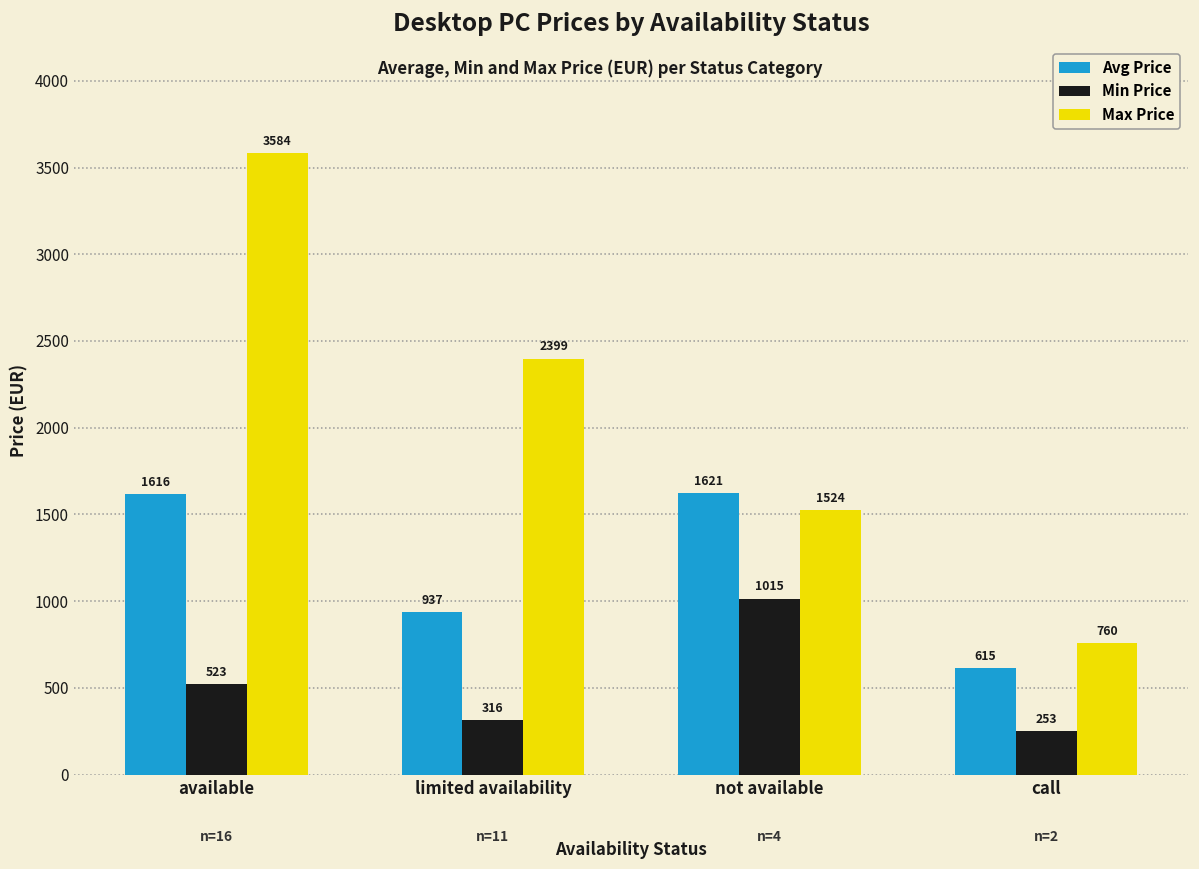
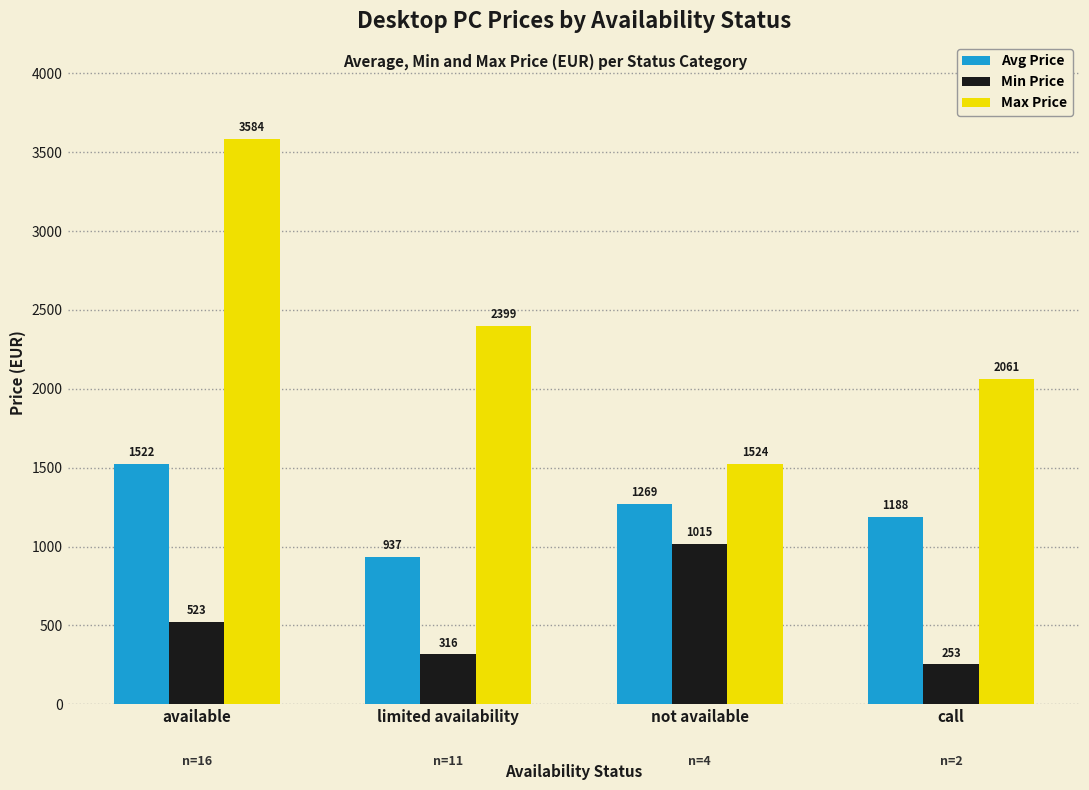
  {
    "Avg Price": {
-     "available": 1616,
+     "available": 1522,
      "limited availability": 937,
-     "not available": 1621,
-     "call": 615
+     "not available": 1269,
+     "call": 1188
    },
    "Min Price": {
      "available": 523,
      "limited availability": 316,
      "not available": 1015,
      "call": 253
    },
    "Max Price": {
      "available": 3584,
      "limited availability": 2399,
      "not available": 1524,
-     "call": 760
+     "call": 2061
    }
  }
